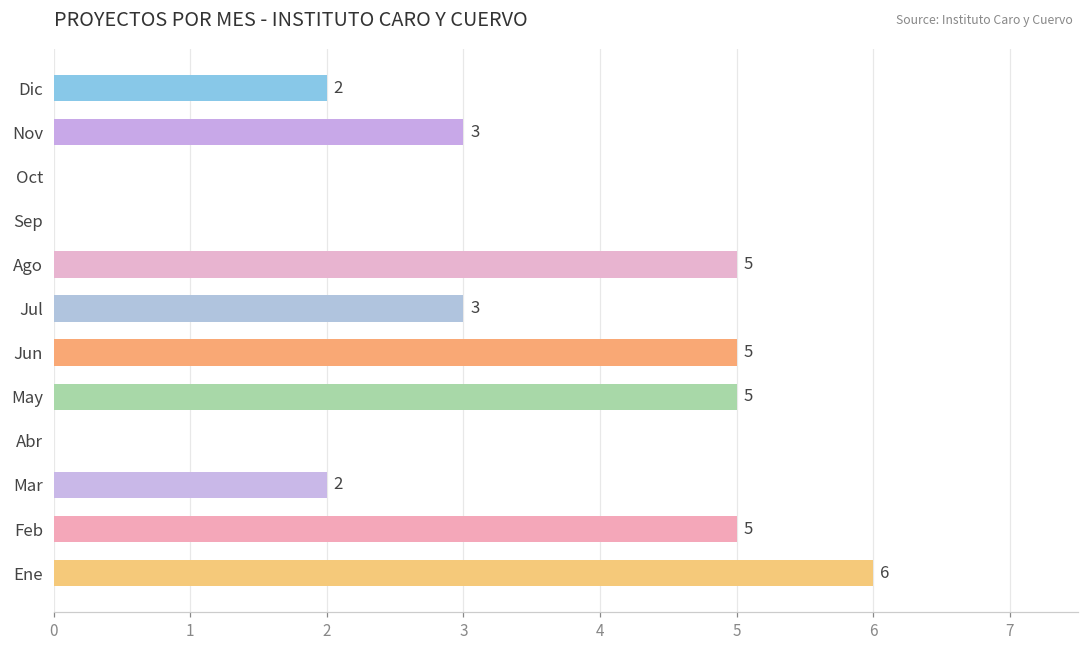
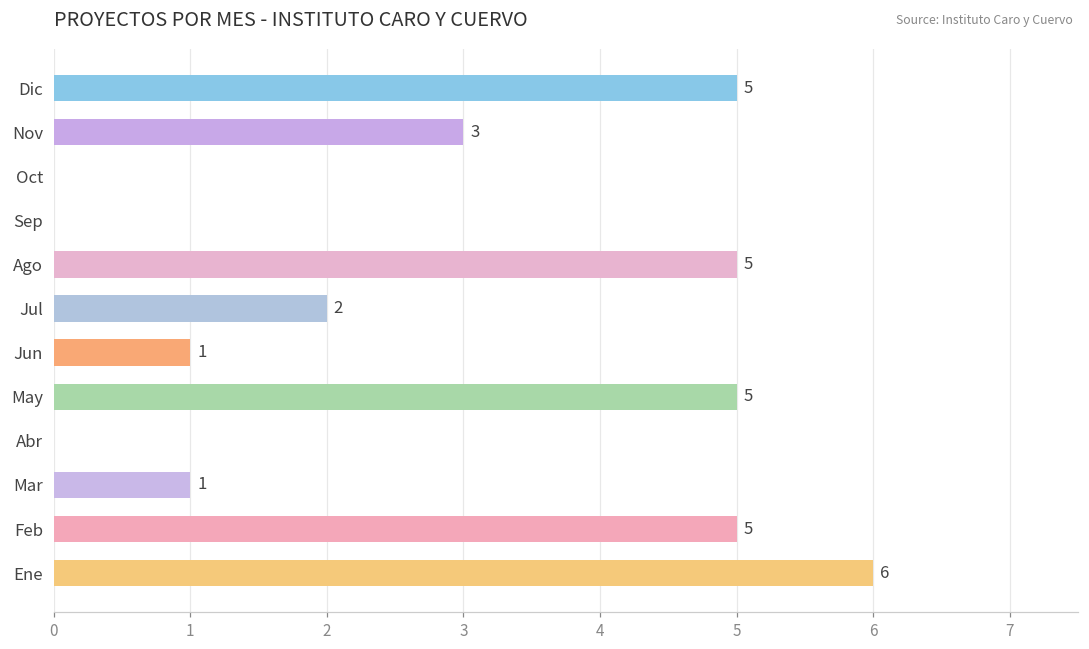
  {
-   "Dic": 2,
+   "Dic": 5,
    "Nov": 3,
    "Ago": 5,
-   "Jul": 3,
-   "Jun": 5,
+   "Jul": 2,
+   "Jun": 1,
    "May": 5,
-   "Mar": 2,
+   "Mar": 1,
    "Feb": 5,
    "Ene": 6
  }
